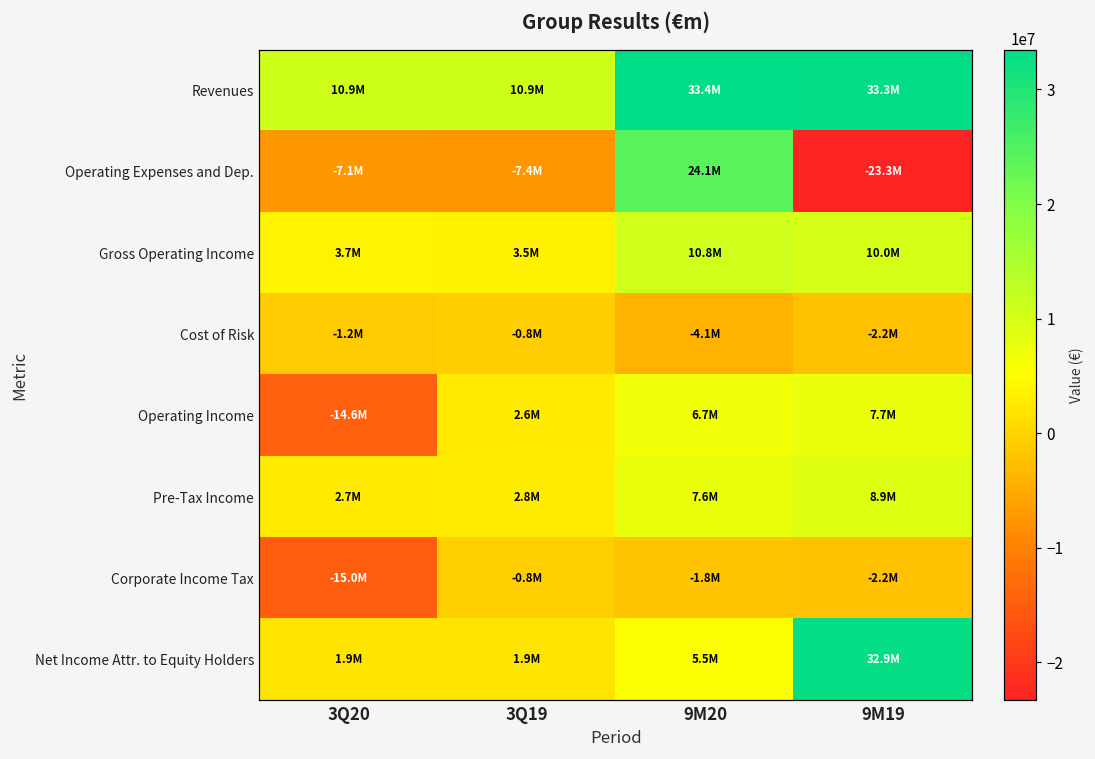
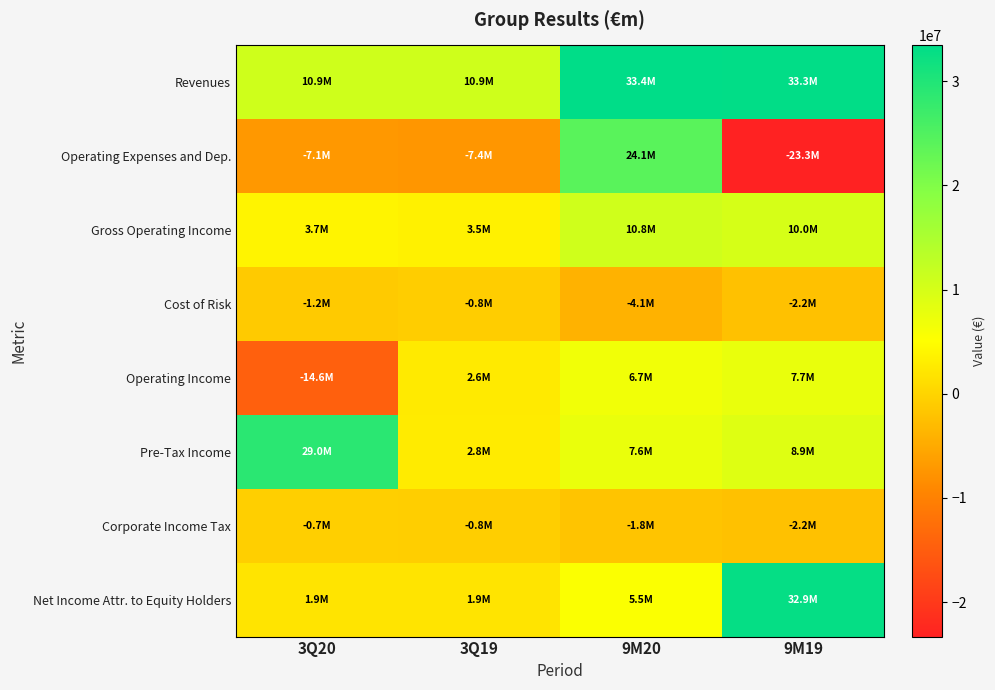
  {
    "Revenues": {
      "3Q20": "10.9M",
      "3Q19": "10.9M",
      "9M20": "33.4M",
      "9M19": "33.3M"
    },
    "Operating Expenses and Dep.": {
      "3Q20": "-7.1M",
      "3Q19": "-7.4M",
      "9M20": "24.1M",
      "9M19": "-23.3M"
    },
    "Gross Operating Income": {
      "3Q20": "3.7M",
      "3Q19": "3.5M",
      "9M20": "10.8M",
      "9M19": "10.0M"
    },
    "Cost of Risk": {
      "3Q20": "-1.2M",
      "3Q19": "-0.8M",
      "9M20": "-4.1M",
      "9M19": "-2.2M"
    },
    "Operating Income": {
      "3Q20": "-14.6M",
      "3Q19": "2.6M",
      "9M20": "6.7M",
      "9M19": "7.7M"
    },
    "Pre-Tax Income": {
-     "3Q20": "2.7M",
+     "3Q20": "29.0M",
      "3Q19": "2.8M",
      "9M20": "7.6M",
      "9M19": "8.9M"
    },
    "Corporate Income Tax": {
-     "3Q20": "-15.0M",
+     "3Q20": "-0.7M",
      "3Q19": "-0.8M",
      "9M20": "-1.8M",
      "9M19": "-2.2M"
    },
    "Net Income Attr. to Equity Holders": {
      "3Q20": "1.9M",
      "3Q19": "1.9M",
      "9M20": "5.5M",
      "9M19": "32.9M"
    }
  }
